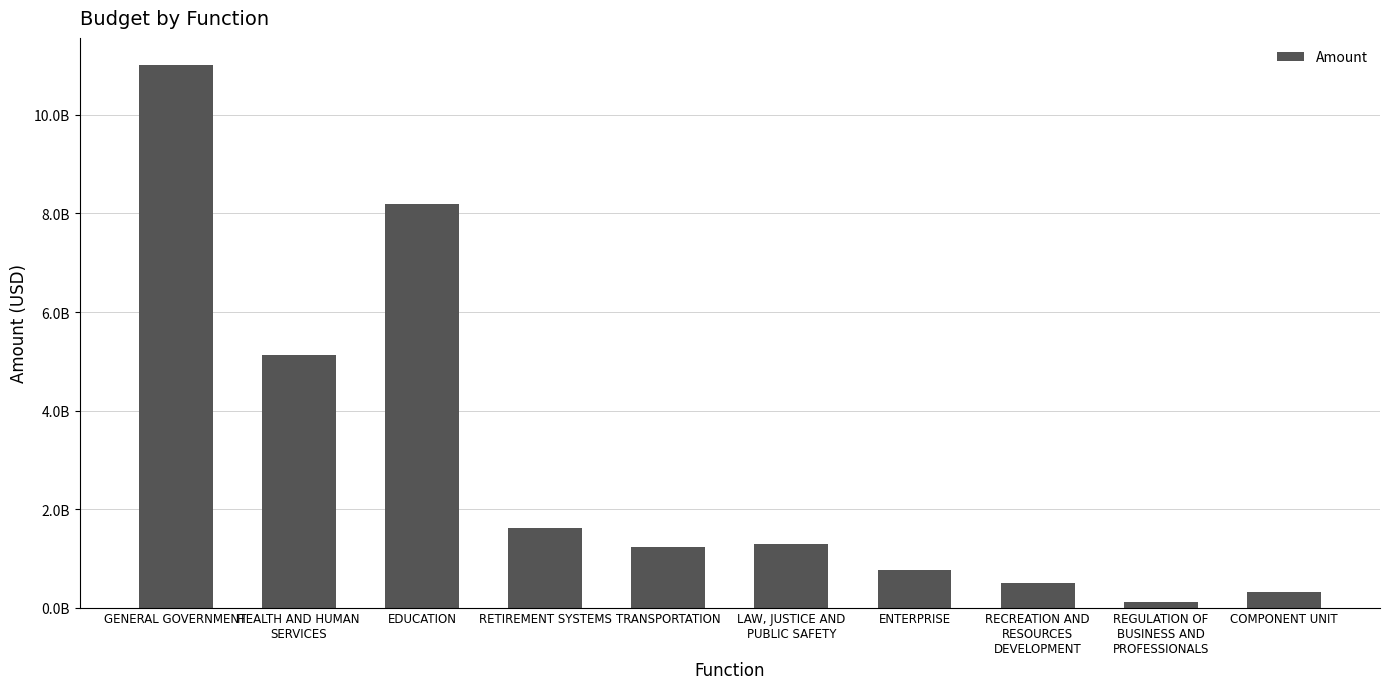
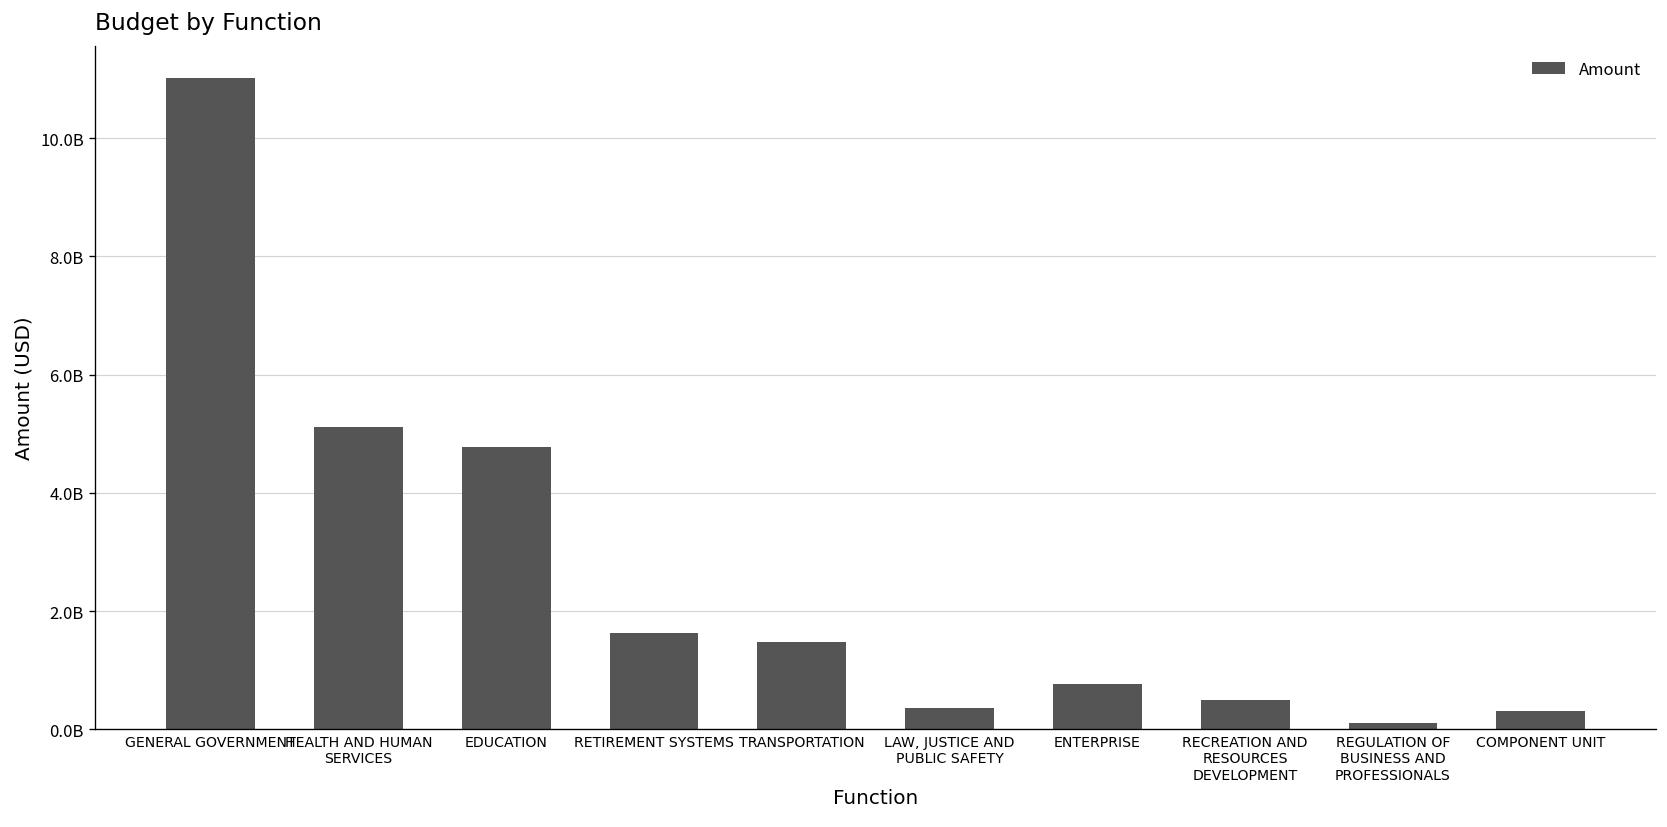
  {
    "GENERAL GOVERNMENT": 11000000000,
    "HEALTH AND HUMAN SERVICES": 5100000000,
-   "EDUCATION": 8200000000,
+   "EDUCATION": 4800000000,
    "RETIREMENT SYSTEMS": 1600000000,
-   "TRANSPORTATION": 1200000000,
-   "LAW, JUSTICE AND PUBLIC SAFETY": 1300000000,
+   "TRANSPORTATION": 1500000000,
+   "LAW, JUSTICE AND PUBLIC SAFETY": 400000000,
    "ENTERPRISE": 800000000,
    "RECREATION AND RESOURCES DEVELOPMENT": 500000000,
    "REGULATION OF BUSINESS AND PROFESSIONALS": 100000000,
    "COMPONENT UNIT": 300000000
  }
